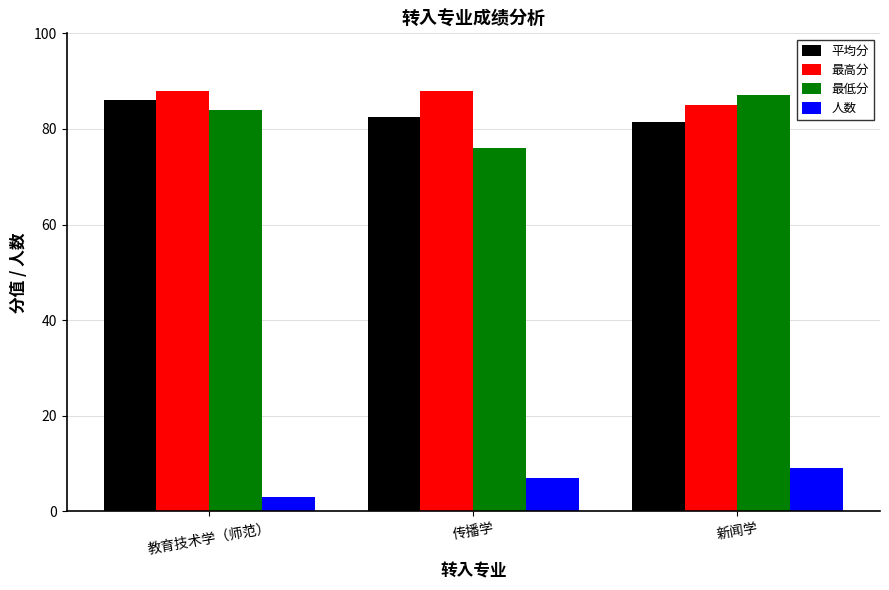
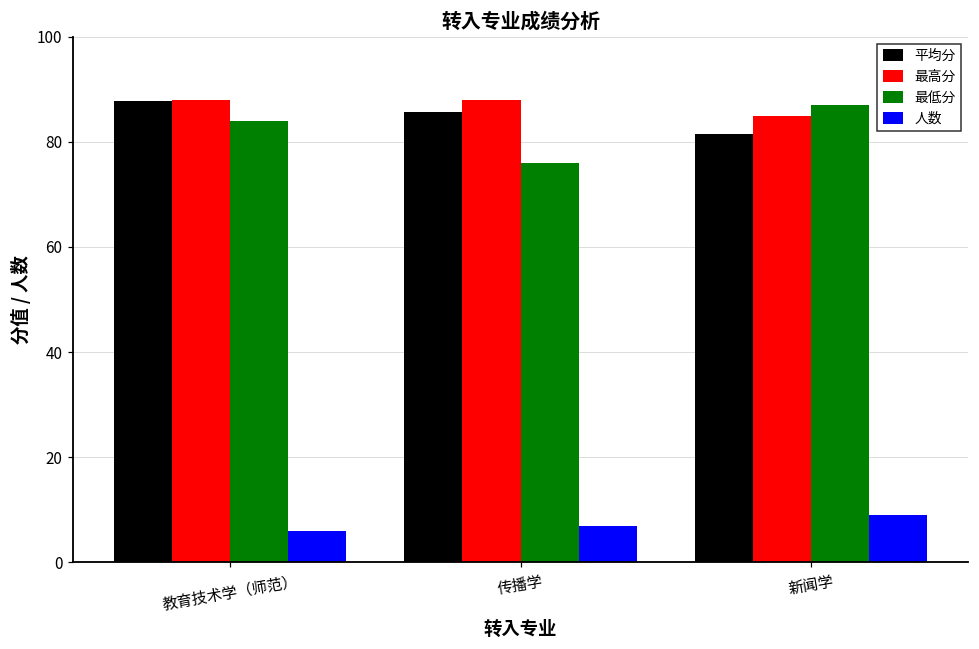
  {
    "平均分": {
-     "教育技术学（师范）": 86,
-     "传播学": 83,
+     "教育技术学（师范）": 88,
+     "传播学": 86,
      "新闻学": 82
    },
    "最高分": {
      "教育技术学（师范）": 88,
      "传播学": 88,
      "新闻学": 85
    },
    "最低分": {
      "教育技术学（师范）": 84,
      "传播学": 76,
      "新闻学": 87
    },
    "人数": {
-     "教育技术学（师范）": 3,
+     "教育技术学（师范）": 6,
      "传播学": 7,
      "新闻学": 9
    }
  }
